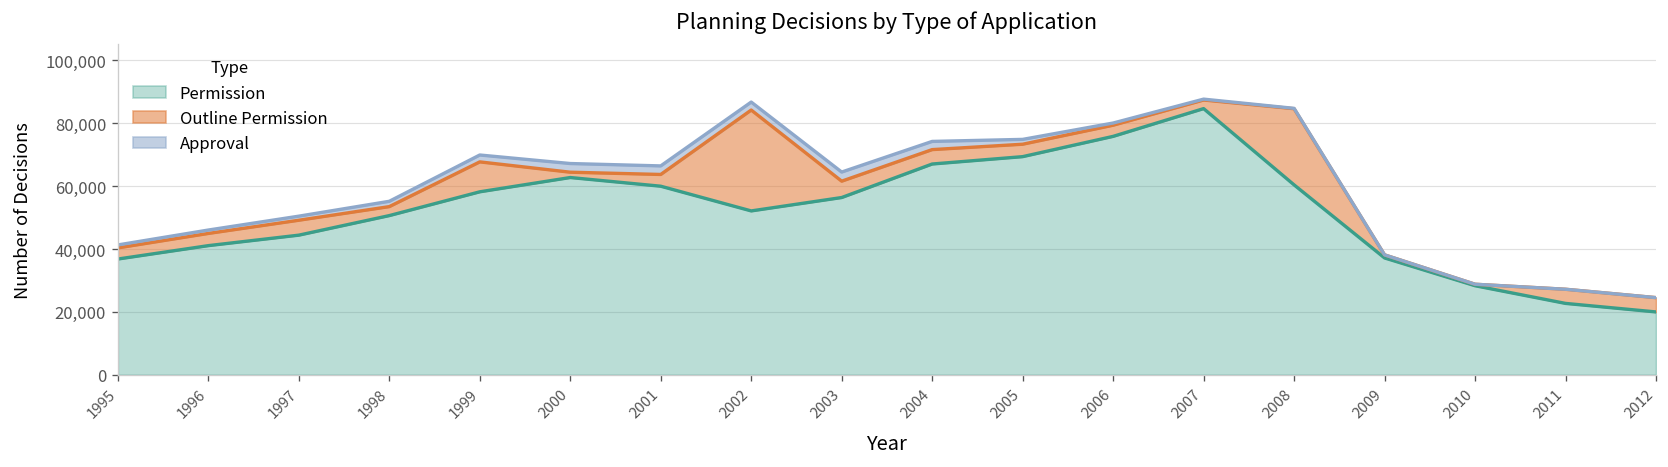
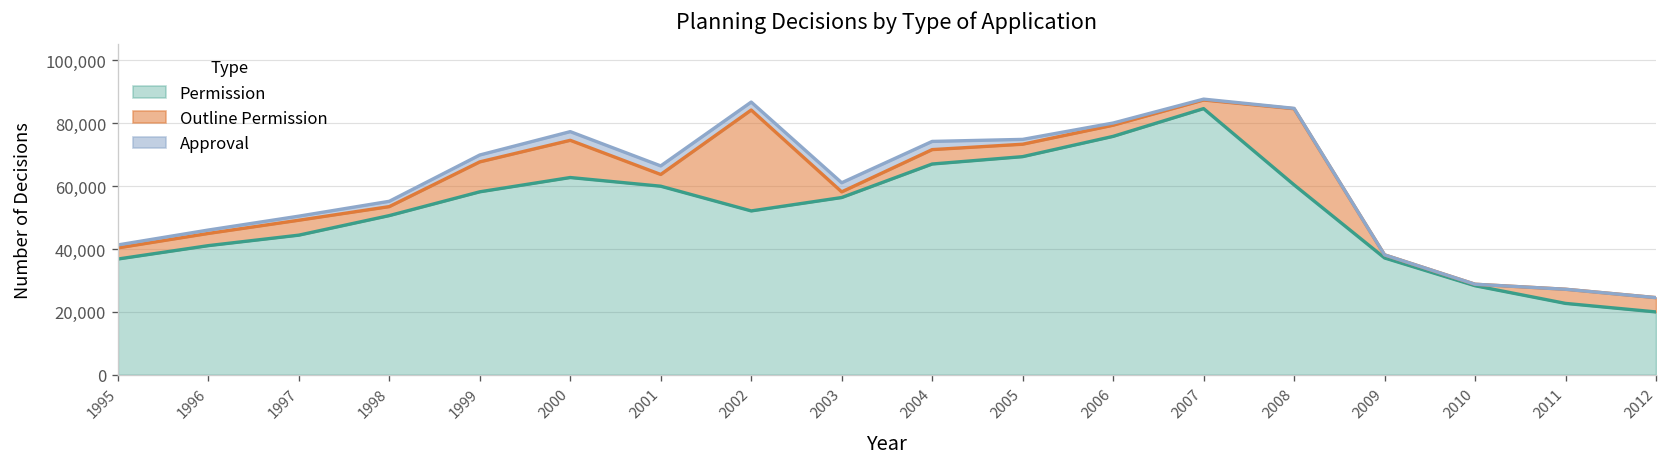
  {
    "Outline Permission": {
      "1996": "4,000",
      "1997": "5,000",
      "1998": "3,000",
      "1999": "10,000",
-     "2000": "2,000",
+     "2000": "12,000",
      "2001": "4,000",
      "2002": "32,000",
-     "2003": "5,000",
+     "2003": "2,000",
      "2004": "5,000",
      "2005": "4,000"
    }
  }
